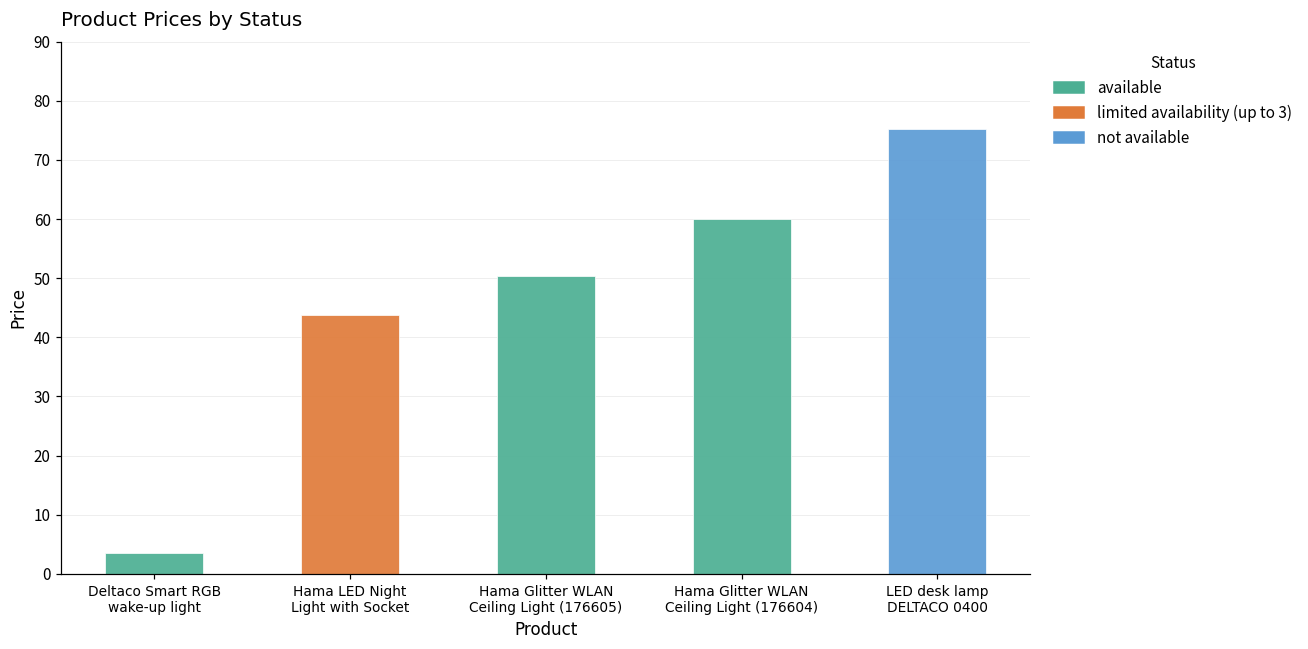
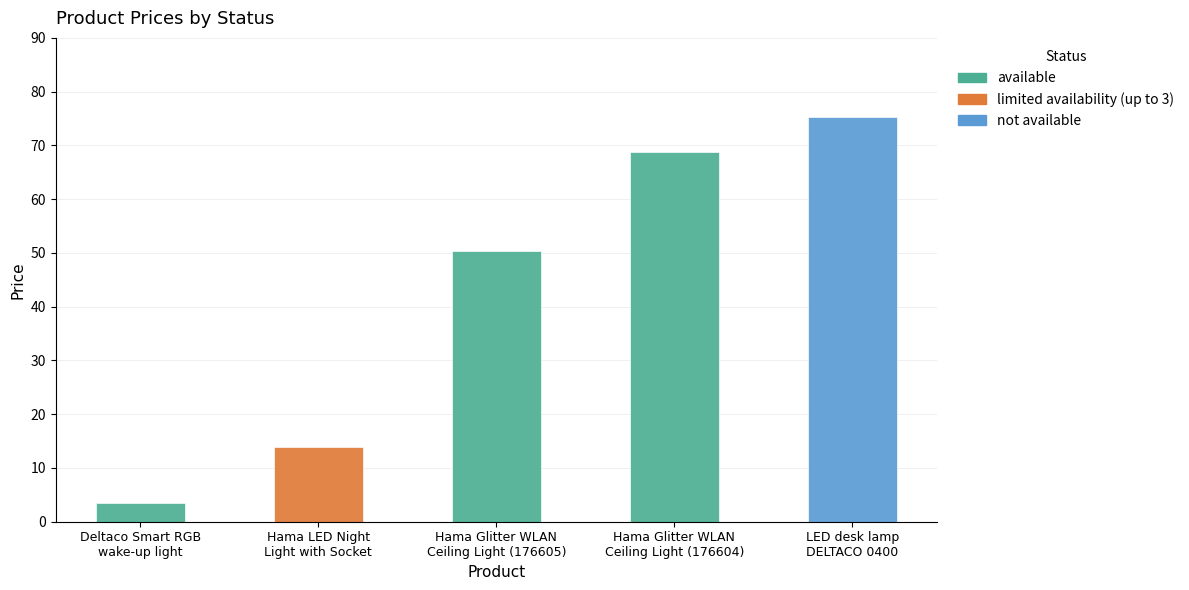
  {
    "Deltaco Smart RGB wake-up light": 4,
-   "Hama LED Night Light with Socket": 44,
+   "Hama LED Night Light with Socket": 14,
    "Hama Glitter WLAN Ceiling Light (176605)": 50,
-   "Hama Glitter WLAN Ceiling Light (176604)": 60,
+   "Hama Glitter WLAN Ceiling Light (176604)": 69,
    "LED desk lamp DELTACO 0400": 75
  }
